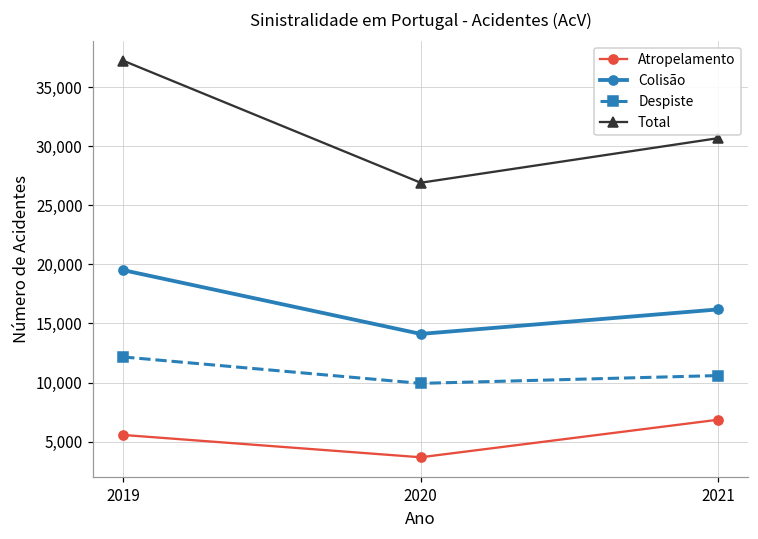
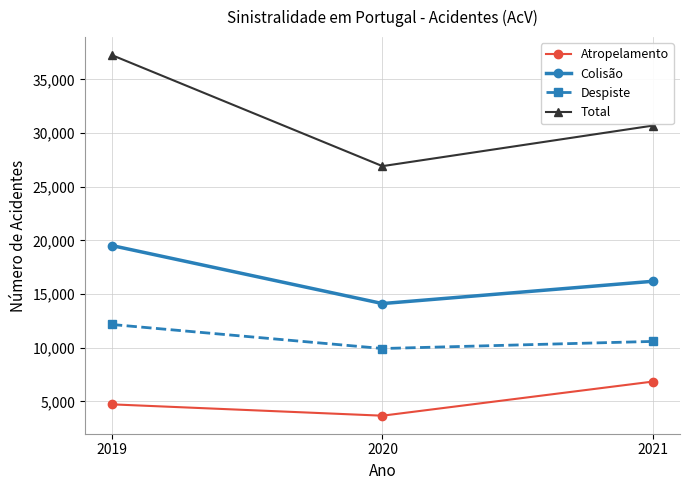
  {
    "Atropelamento": {
-     "2019": "5,600",
+     "2019": "4,700",
      "2020": "3,700",
      "2021": "6,900"
    },
    "Total": {
      "2019": "37,300",
      "2020": "26,900",
      "2021": "30,700"
    }
  }
